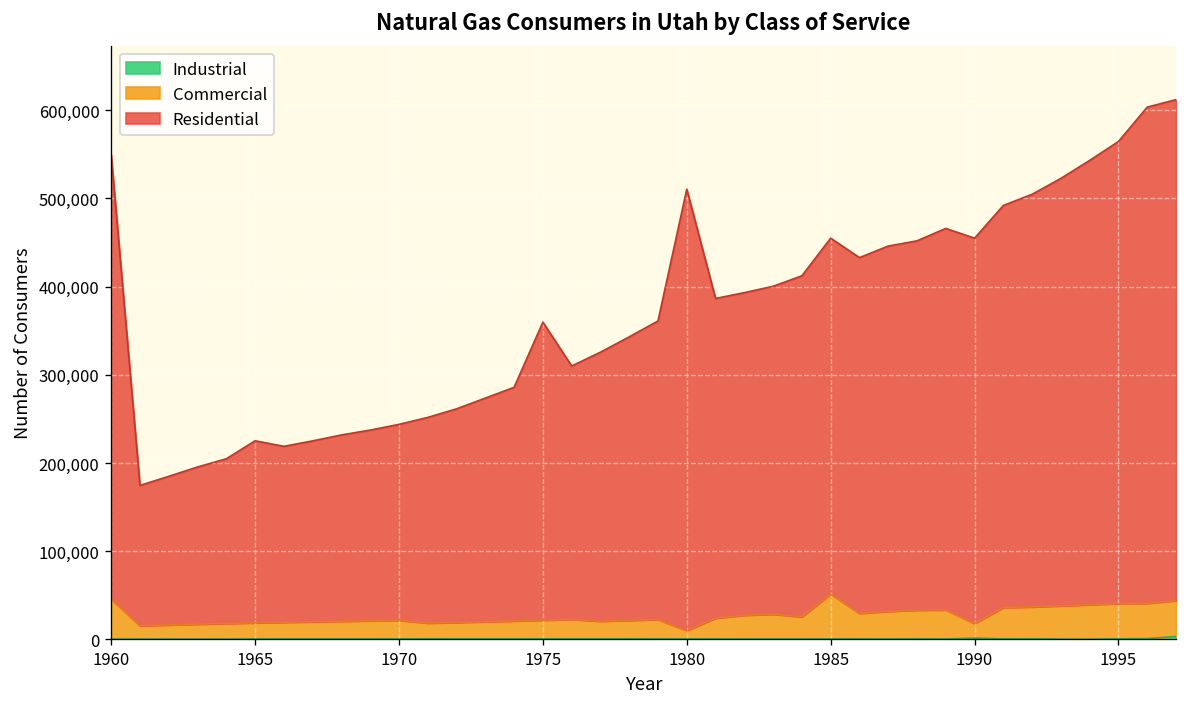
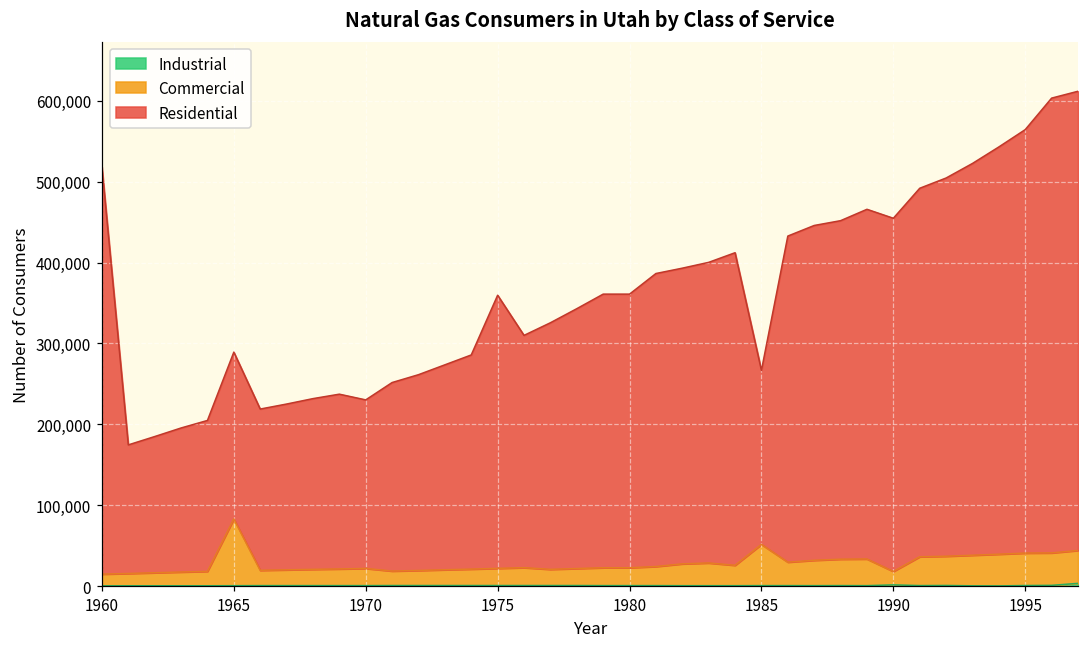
  {
    "Industrial": {
      "1960": "0",
      "1965": "0",
      "1970": "0",
      "1975": "0",
      "1980": "0",
      "1985": "0",
      "1990": "0",
      "1995": "0"
    },
    "Commercial": {
-     "1960": "50,000",
-     "1965": "20,000",
+     "1960": "10,000",
+     "1965": "80,000",
      "1970": "20,000",
      "1975": "20,000",
-     "1980": "10,000",
+     "1980": "20,000",
      "1985": "50,000",
      "1990": "20,000",
      "1995": "40,000"
    },
    "Residential": {
      "1960": "500,000",
      "1965": "210,000",
-     "1970": "220,000",
+     "1970": "210,000",
      "1975": "340,000",
-     "1980": "500,000",
-     "1985": "400,000",
+     "1980": "340,000",
+     "1985": "220,000",
      "1990": "440,000",
      "1995": "520,000"
    }
  }
